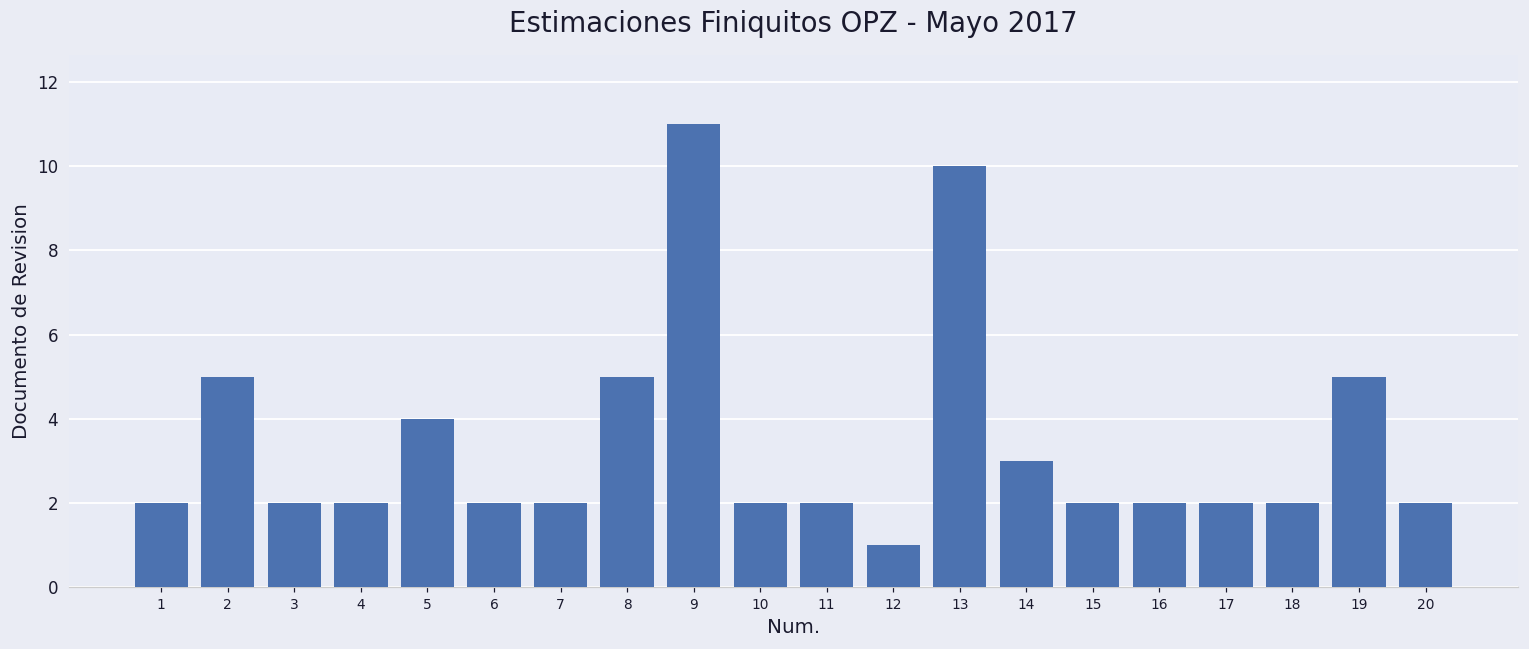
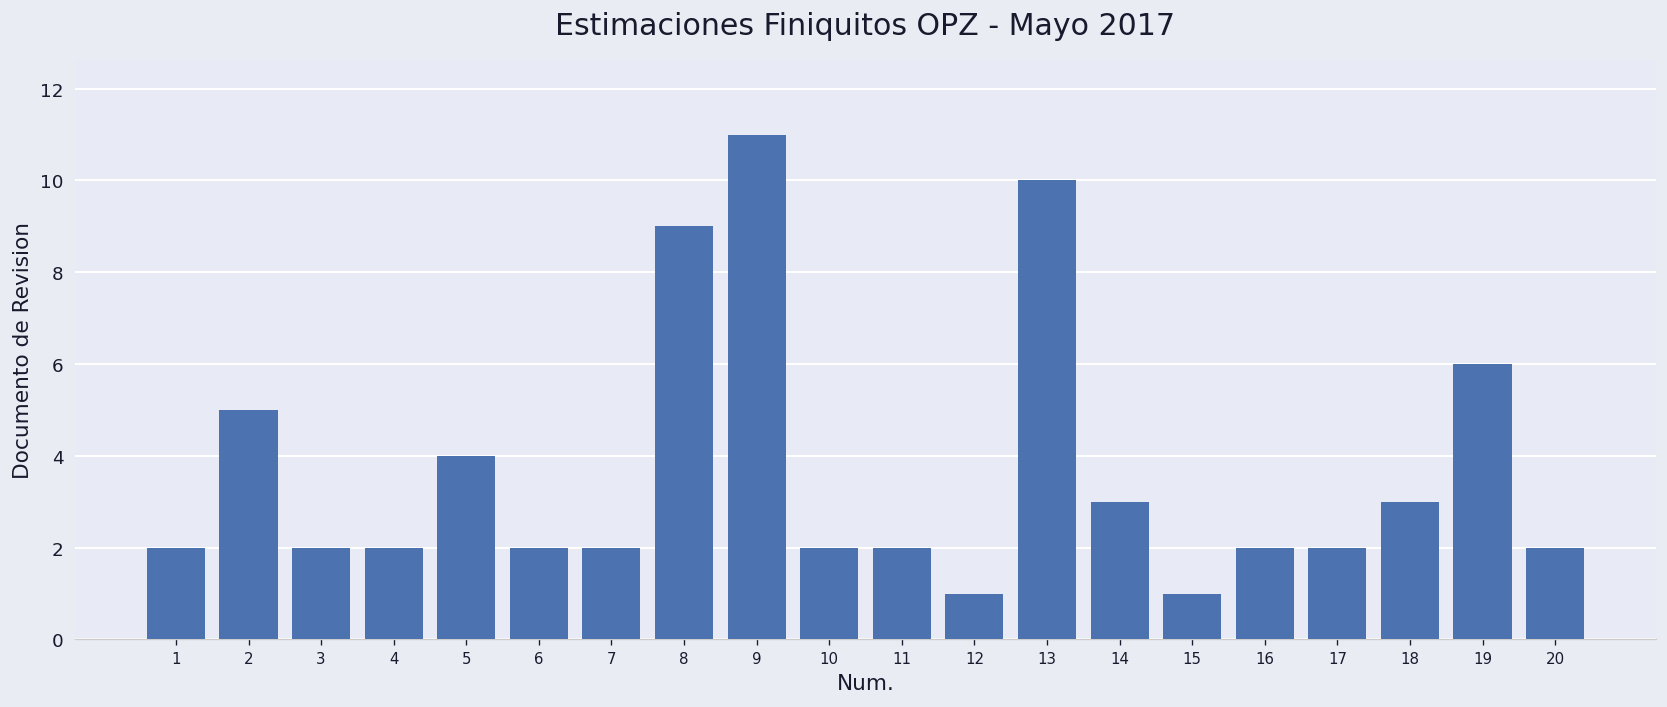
  {
    "1": 2,
    "2": 5,
    "3": 2,
    "4": 2,
    "5": 4,
    "6": 2,
    "7": 2,
-   "8": 5,
+   "8": 9,
    "9": 11,
    "10": 2,
    "11": 2,
    "12": 1,
    "13": 10,
    "14": 3,
-   "15": 2,
+   "15": 1,
    "16": 2,
    "17": 2,
-   "18": 2,
-   "19": 5,
+   "18": 3,
+   "19": 6,
    "20": 2
  }
